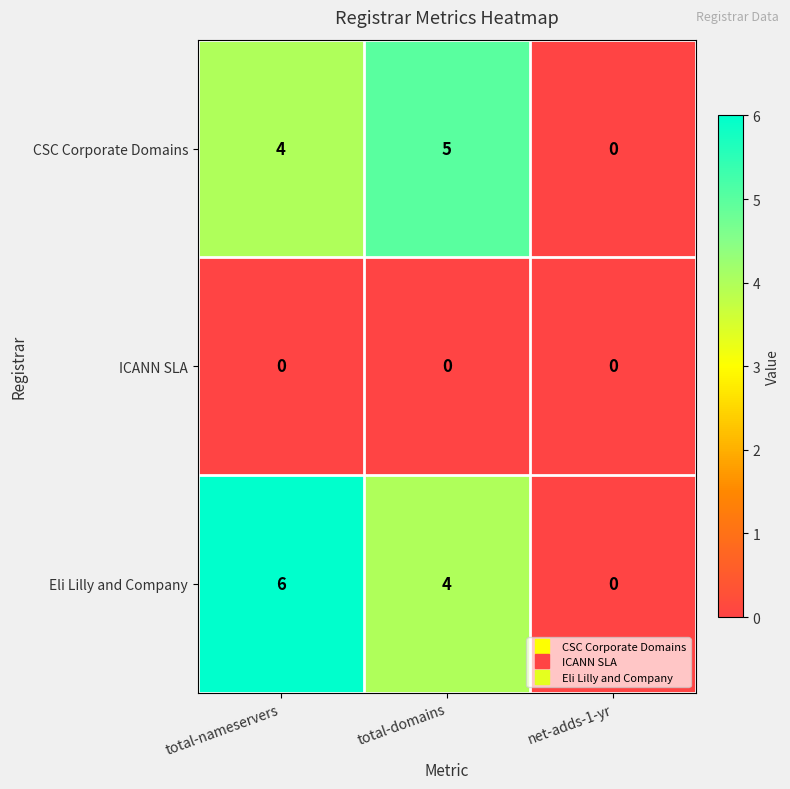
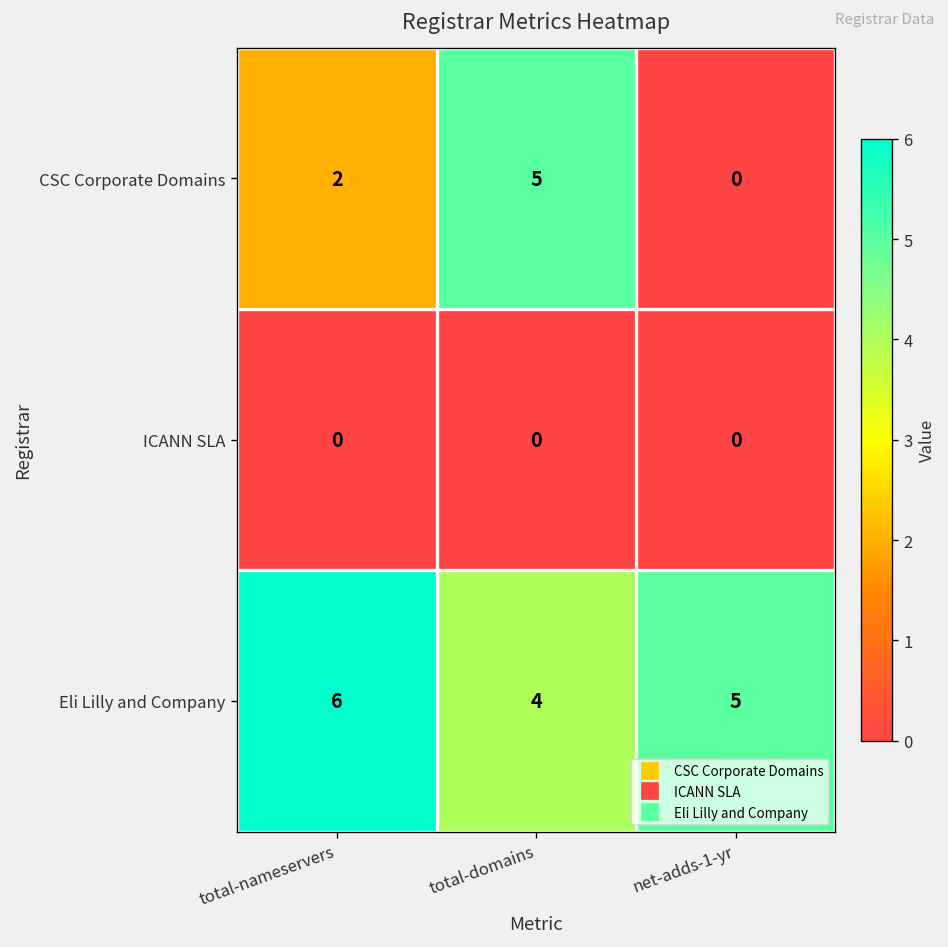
  {
    "CSC Corporate Domains": {
-     "total-nameservers": 4,
+     "total-nameservers": 2,
      "total-domains": 5,
      "net-adds-1-yr": 0
    },
    "ICANN SLA": {
      "total-nameservers": 0,
      "total-domains": 0,
      "net-adds-1-yr": 0
    },
    "Eli Lilly and Company": {
      "total-nameservers": 6,
      "total-domains": 4,
-     "net-adds-1-yr": 0
+     "net-adds-1-yr": 5
    }
  }
